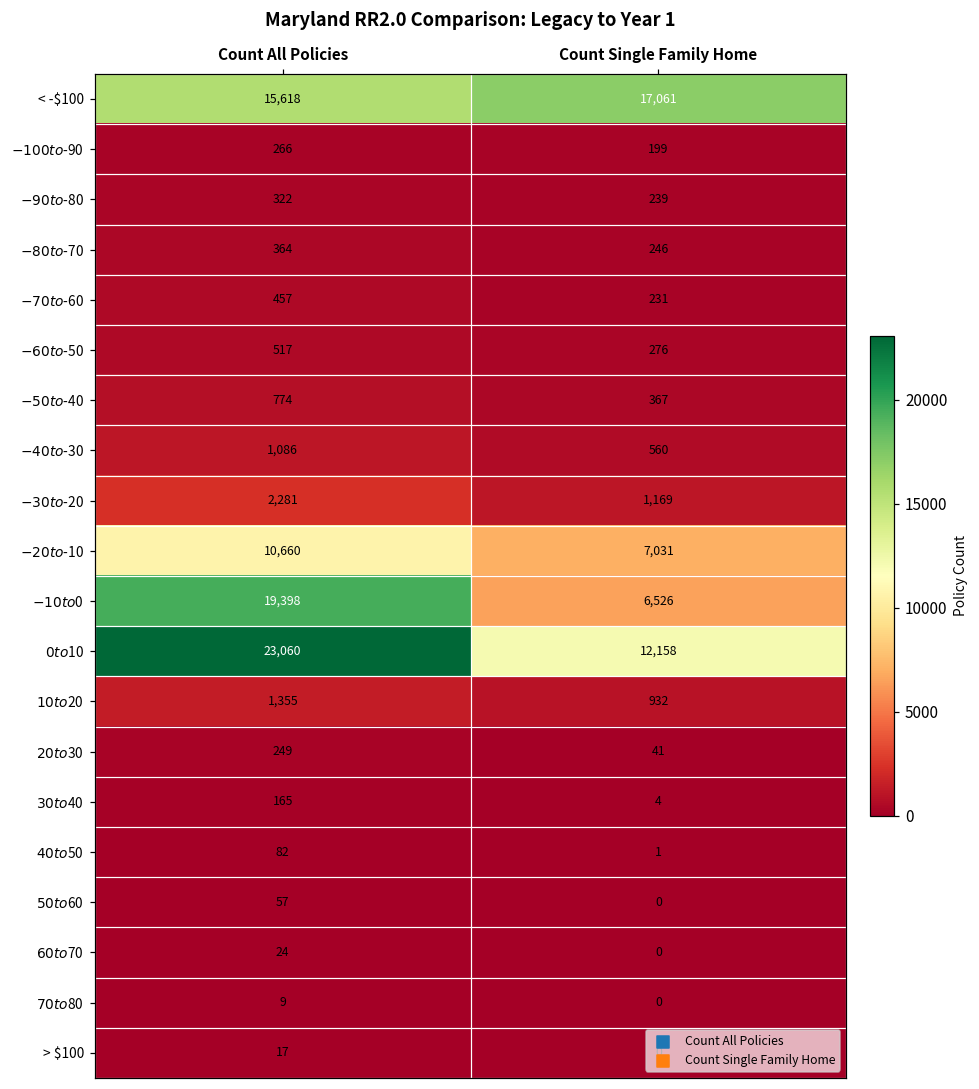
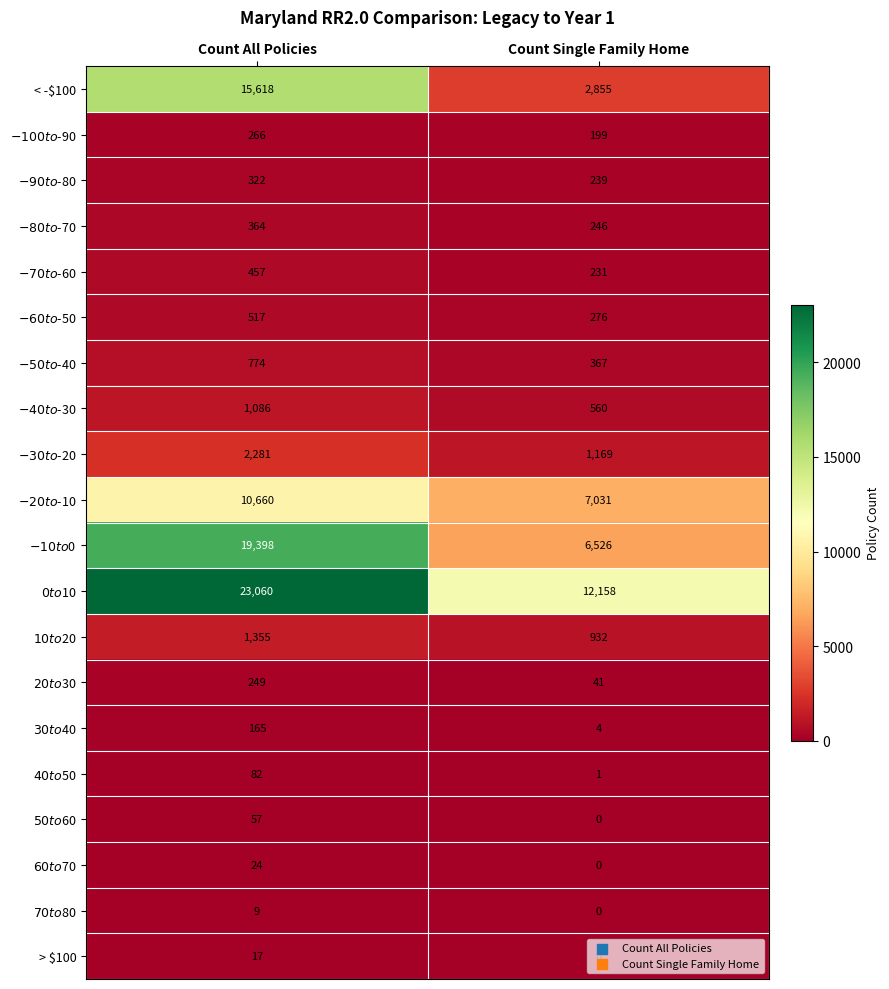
  {
    "< -$100": {
      "Count All Policies": "15,618",
-     "Count Single Family Home": "17,061"
+     "Count Single Family Home": "2,855"
    },
    "> $100": {
      "Count All Policies": "17"
    }
  }
